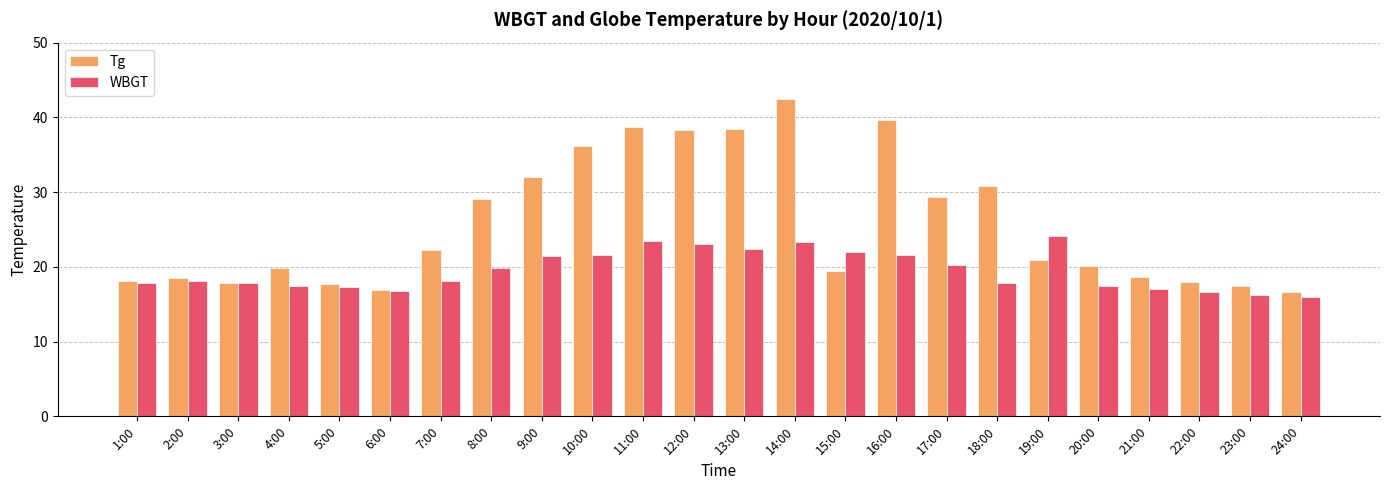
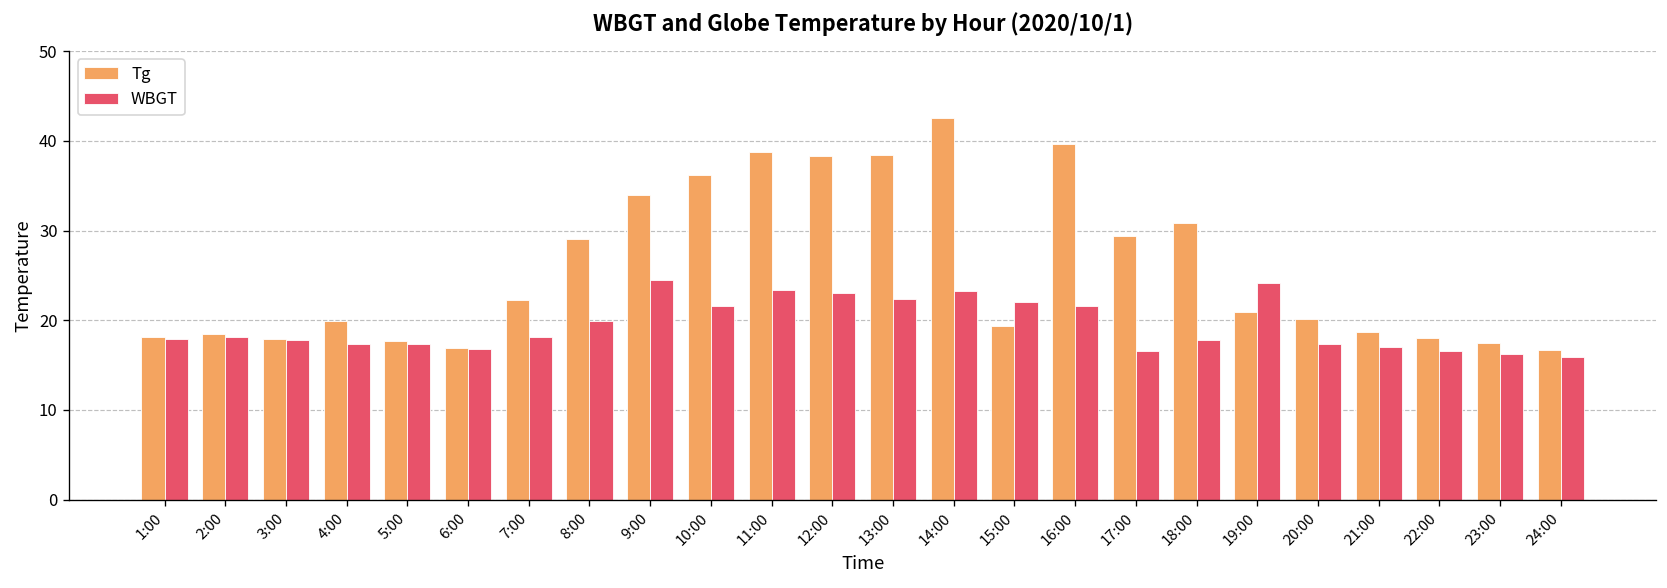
  {
    "Tg": {
      "1:00": 18,
      "2:00": 19,
      "3:00": 18,
      "4:00": 20,
      "5:00": 18,
      "6:00": 17,
      "7:00": 22,
      "8:00": 29,
-     "9:00": 32,
+     "9:00": 34,
      "10:00": 36,
      "11:00": 39,
      "12:00": 38,
      "13:00": 38,
      "14:00": 43,
      "15:00": 19,
      "16:00": 40,
      "17:00": 29,
      "18:00": 31,
      "19:00": 21,
      "20:00": 20,
      "21:00": 19,
      "22:00": 18,
      "23:00": 18,
      "24:00": 17
    },
    "WBGT": {
      "1:00": 18,
      "2:00": 18,
      "3:00": 18,
      "4:00": 17,
      "5:00": 17,
      "6:00": 17,
      "7:00": 18,
      "8:00": 20,
-     "9:00": 22,
+     "9:00": 25,
      "10:00": 22,
      "11:00": 23,
      "12:00": 23,
      "13:00": 22,
      "14:00": 23,
      "15:00": 22,
      "16:00": 22,
-     "17:00": 20,
+     "17:00": 17,
      "18:00": 18,
      "19:00": 24,
      "20:00": 17,
      "21:00": 17,
      "22:00": 17,
      "23:00": 16,
      "24:00": 16
    }
  }
